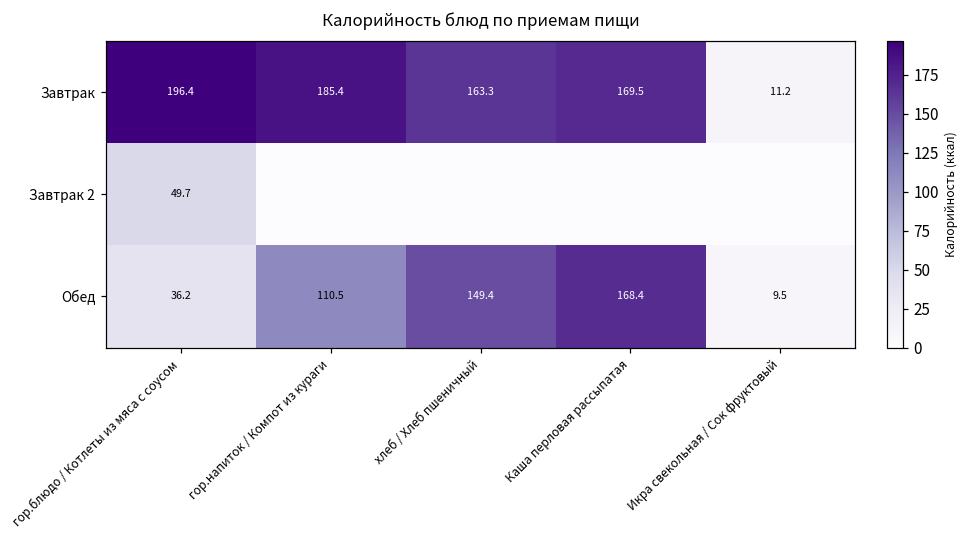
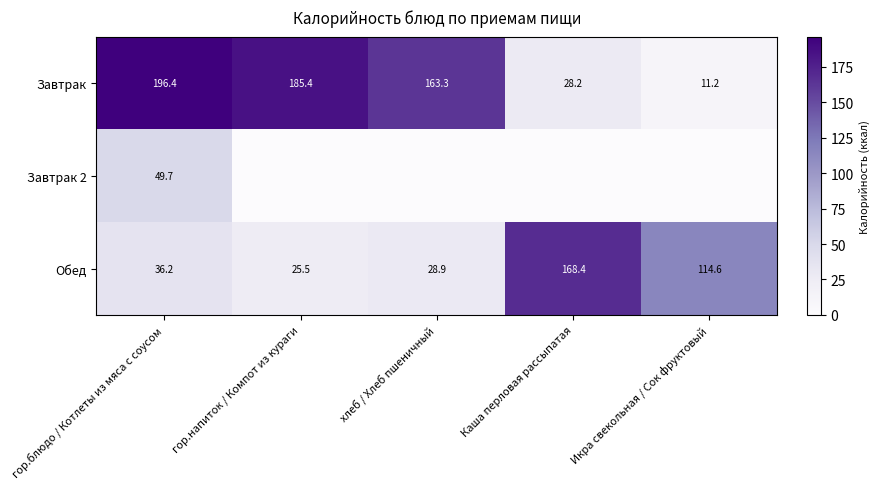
  {
    "Завтрак": {
      "гор.блюдо / Котлеты из мяса с соусом": 196.4,
      "гор.напиток / Компот из кураги": 185.4,
      "хлеб / Хлеб пшеничный": 163.3,
-     "Каша перловая рассыпатая": 169.5,
+     "Каша перловая рассыпатая": 28.2,
      "Икра свекольная / Сок фруктовый": 11.2
    },
    "Завтрак 2": {
      "гор.блюдо / Котлеты из мяса с соусом": 49.7
    },
    "Обед": {
      "гор.блюдо / Котлеты из мяса с соусом": 36.2,
-     "гор.напиток / Компот из кураги": 110.5,
-     "хлеб / Хлеб пшеничный": 149.4,
+     "гор.напиток / Компот из кураги": 25.5,
+     "хлеб / Хлеб пшеничный": 28.9,
      "Каша перловая рассыпатая": 168.4,
-     "Икра свекольная / Сок фруктовый": 9.5
+     "Икра свекольная / Сок фруктовый": 114.6
    }
  }
